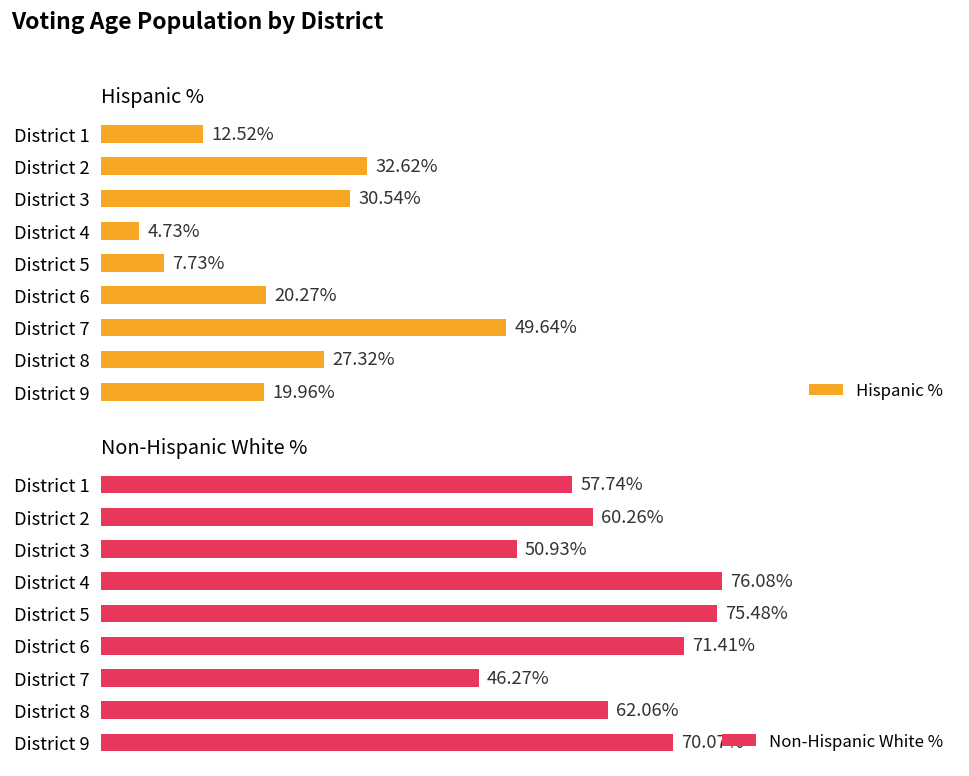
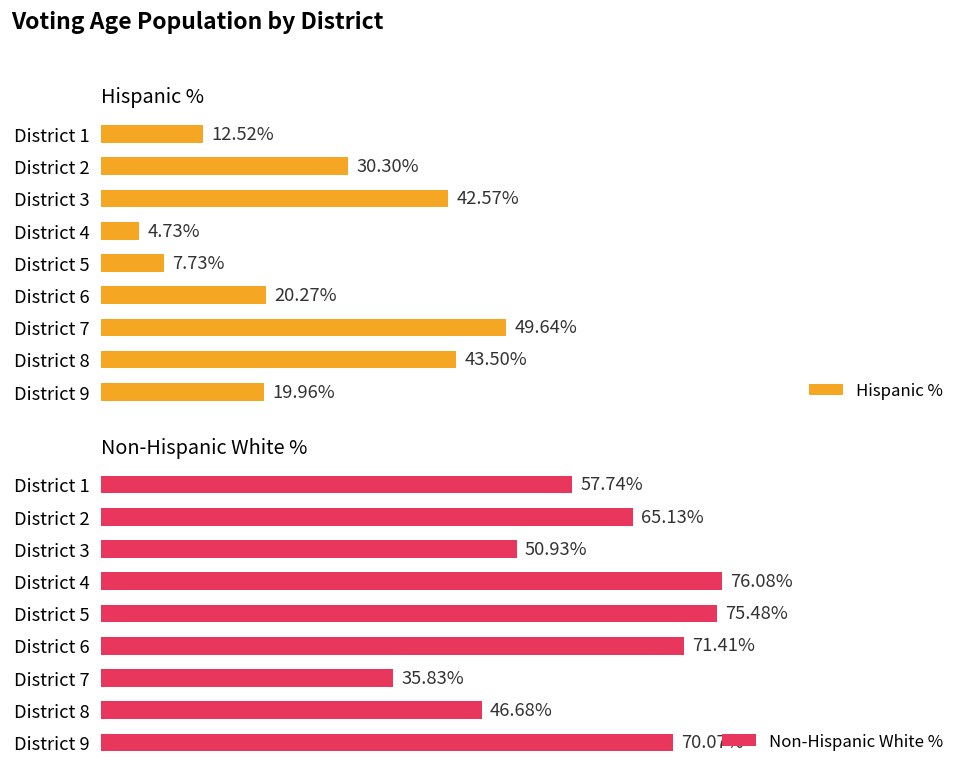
  {
    "Hispanic %": {
      "District 1": "12.52%",
-     "District 2": "32.62%",
-     "District 3": "30.54%",
+     "District 2": "30.30%",
+     "District 3": "42.57%",
      "District 4": "4.73%",
      "District 5": "7.73%",
      "District 6": "20.27%",
      "District 7": "49.64%",
-     "District 8": "27.32%",
+     "District 8": "43.50%",
      "District 9": "19.96%"
    },
    "Non-Hispanic White %": {
      "District 1": "57.74%",
-     "District 2": "60.26%",
+     "District 2": "65.13%",
      "District 3": "50.93%",
      "District 4": "76.08%",
      "District 5": "75.48%",
      "District 6": "71.41%",
-     "District 7": "46.27%",
-     "District 8": "62.06%",
+     "District 7": "35.83%",
+     "District 8": "46.68%",
      "District 9": "70.07%"
    }
  }
